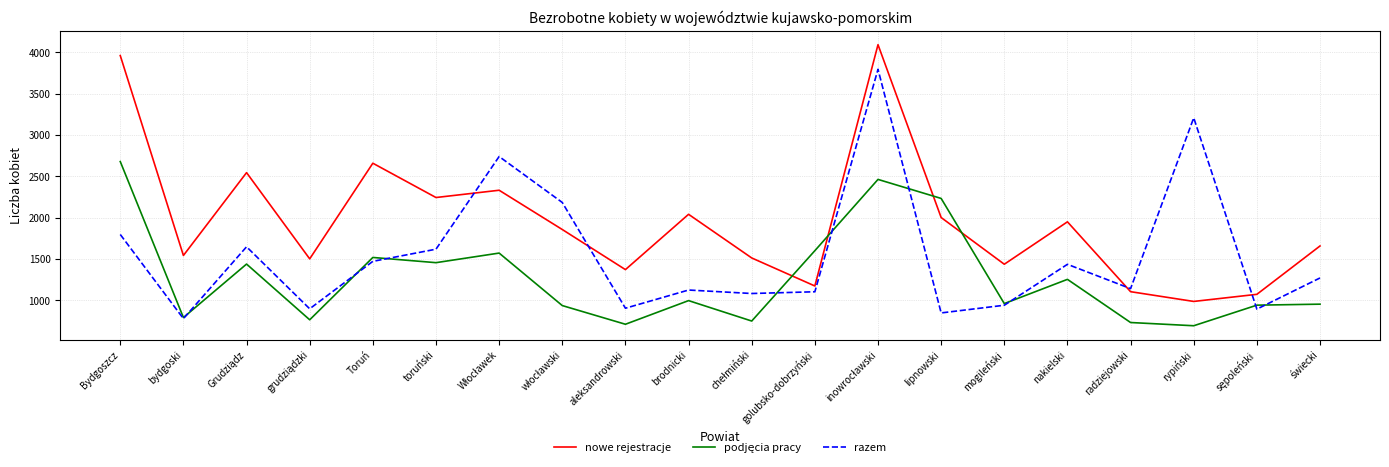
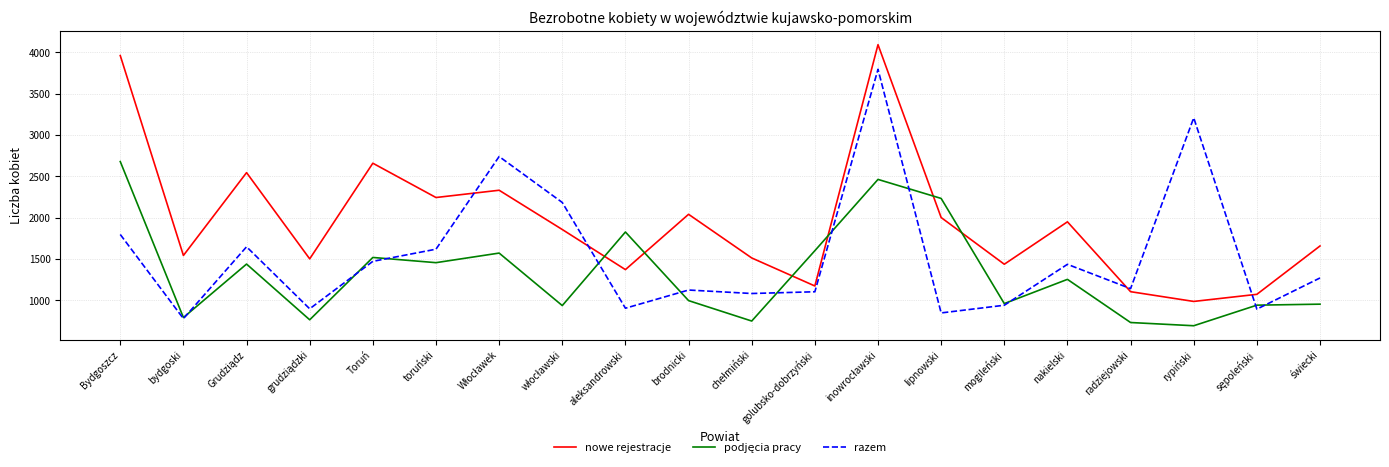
  {
    "nowe rejestracje": {
      "Bydgoszcz": 4000,
      "bydgoski": 1500,
      "Grudziądz": 2500,
      "grudziądzki": 1500,
      "Toruń": 2700,
      "toruński": 2200,
      "Włocławek": 2300,
      "włocławski": 1900,
      "aleksandrowski": 1400,
      "brodnicki": 2000,
      "chełmiński": 1500,
      "golubsko-dobrzyński": 1200,
      "inowrocławski": 4100,
      "lipnowski": 2000,
      "mogileński": 1400,
      "nakielski": 1900,
      "radziejowski": 1100,
      "rypiński": 1000,
      "sępoleński": 1100,
      "świecki": 1700
    },
    "podjęcia pracy": {
      "Bydgoszcz": 2700,
      "Grudziądz": 1400,
      "grudziądzki": 800,
      "Toruń": 1500,
      "toruński": 1500,
      "Włocławek": 1600,
      "włocławski": 900,
-     "aleksandrowski": 700,
+     "aleksandrowski": 1800,
      "brodnicki": 1000,
      "chełmiński": 700,
      "golubsko-dobrzyński": 1600,
      "inowrocławski": 2500,
      "lipnowski": 2200,
      "nakielski": 1300,
      "radziejowski": 700,
      "rypiński": 700,
      "sępoleński": 900,
      "świecki": 1000
    },
    "razem": {
      "Bydgoszcz": 1800,
      "Grudziądz": 1600,
      "grudziądzki": 900,
      "Toruń": 1500,
      "toruński": 1600,
      "Włocławek": 2700,
      "włocławski": 2200,
      "aleksandrowski": 900,
      "brodnicki": 1100,
      "chełmiński": 1100,
      "golubsko-dobrzyński": 1100,
      "inowrocławski": 3800,
      "lipnowski": 800,
      "nakielski": 1400,
      "radziejowski": 1100,
      "rypiński": 3200,
      "sępoleński": 900,
      "świecki": 1300
    }
  }
